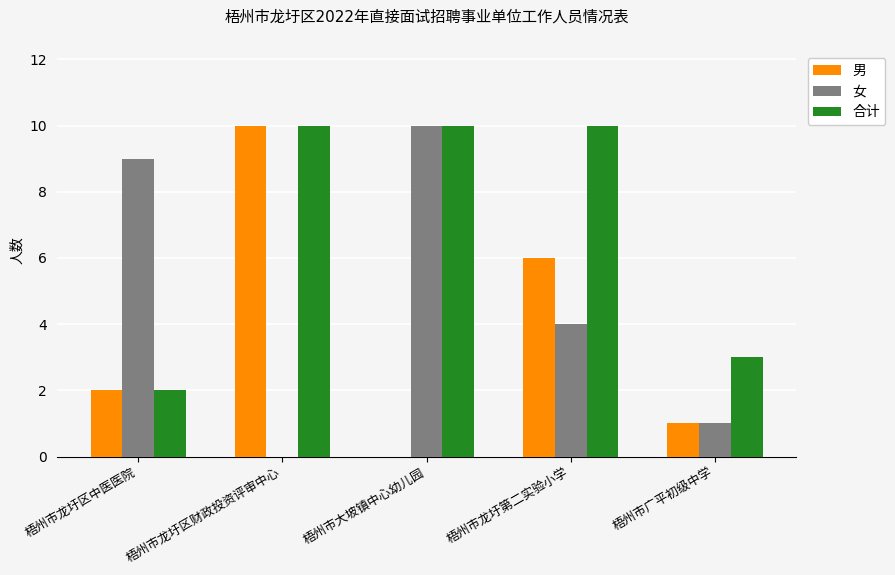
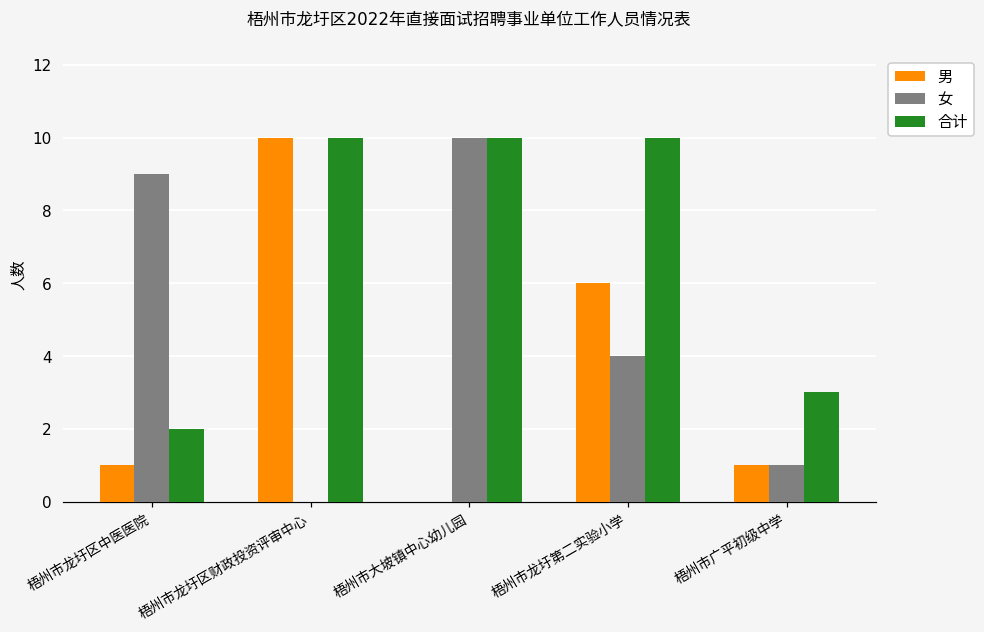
  {
    "男": {
-     "梧州市龙圩区中医医院": 2,
+     "梧州市龙圩区中医医院": 1,
      "梧州市龙圩区财政投资评审中心": 10,
      "梧州市大坡镇中心幼儿园": 0,
      "梧州市龙圩第二实验小学": 6,
      "梧州市广平初级中学": 1
    },
    "女": {
      "梧州市龙圩区中医医院": 9,
      "梧州市龙圩区财政投资评审中心": 0,
      "梧州市大坡镇中心幼儿园": 10,
      "梧州市龙圩第二实验小学": 4,
      "梧州市广平初级中学": 1
    },
    "合计": {
      "梧州市龙圩区中医医院": 2,
      "梧州市龙圩区财政投资评审中心": 10,
      "梧州市大坡镇中心幼儿园": 10,
      "梧州市龙圩第二实验小学": 10,
      "梧州市广平初级中学": 3
    }
  }
